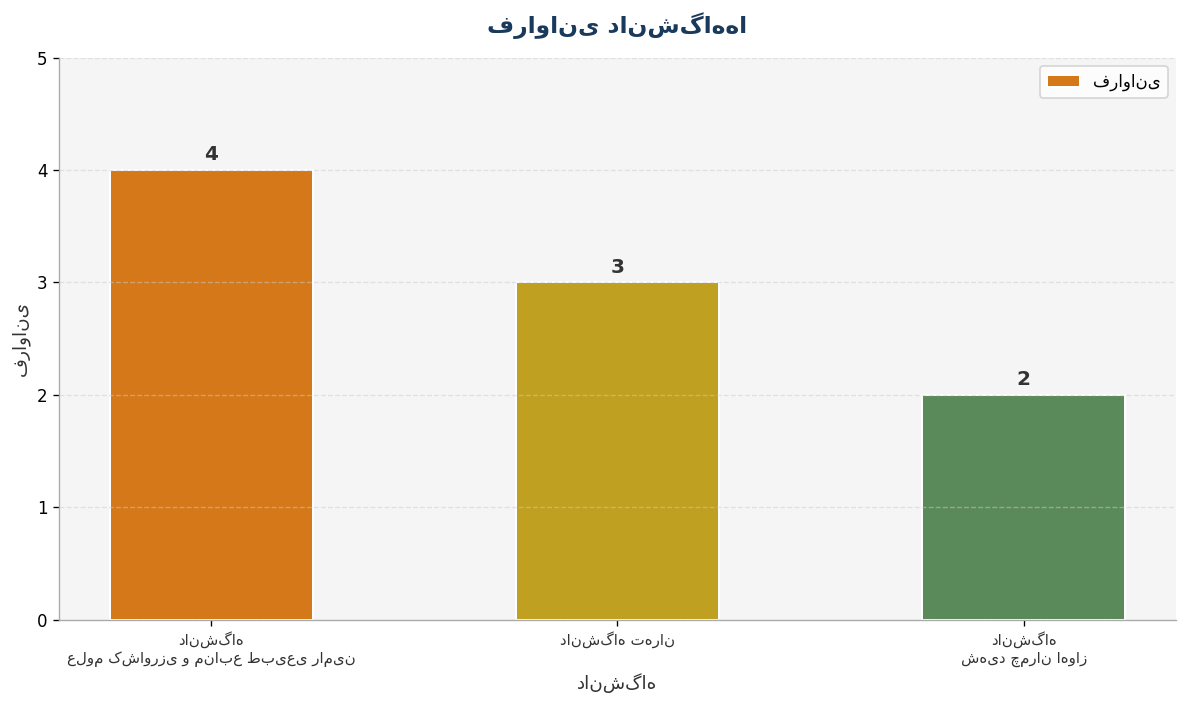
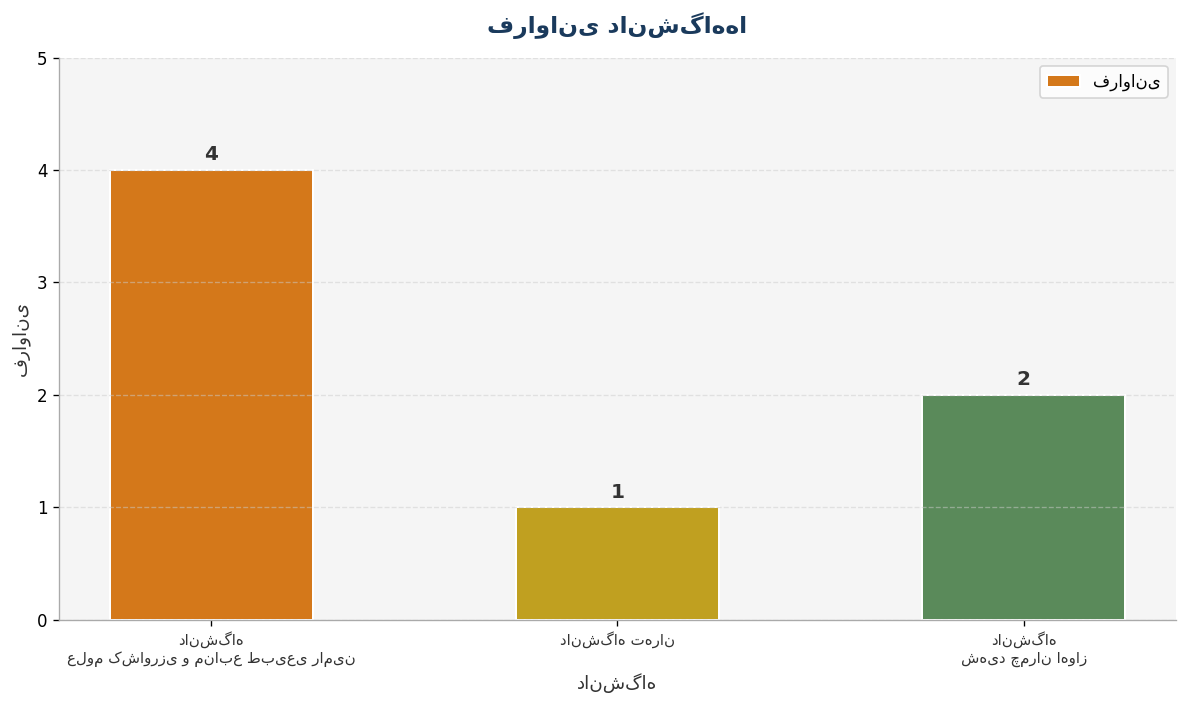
  {
    "دانشگاه علوم کشاورزی و منابع طبیعی رامین": 4,
-   "دانشگاه تهران": 3,
+   "دانشگاه تهران": 1,
    "دانشگاه شهید چمران اهواز": 2
  }
